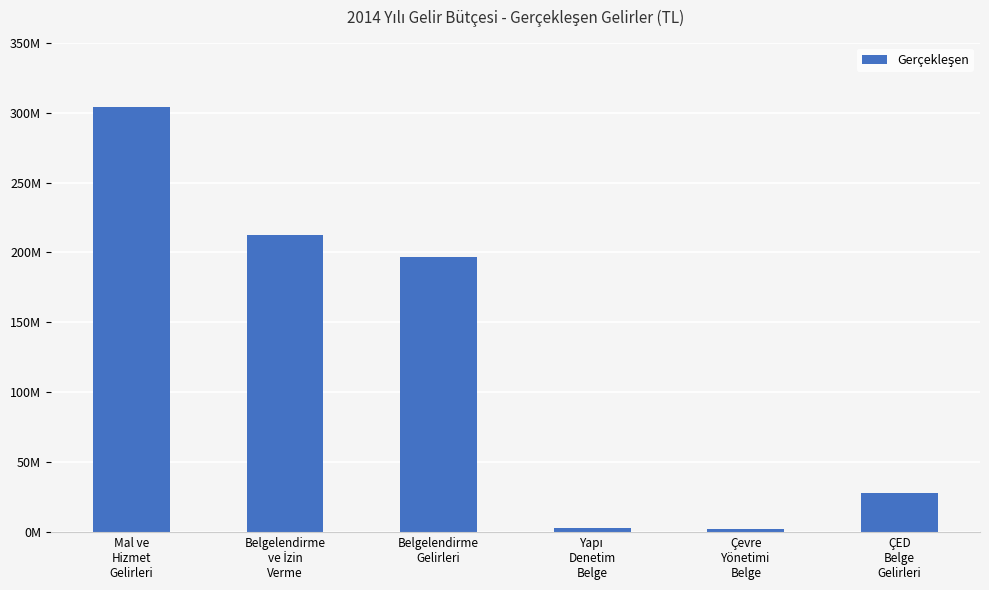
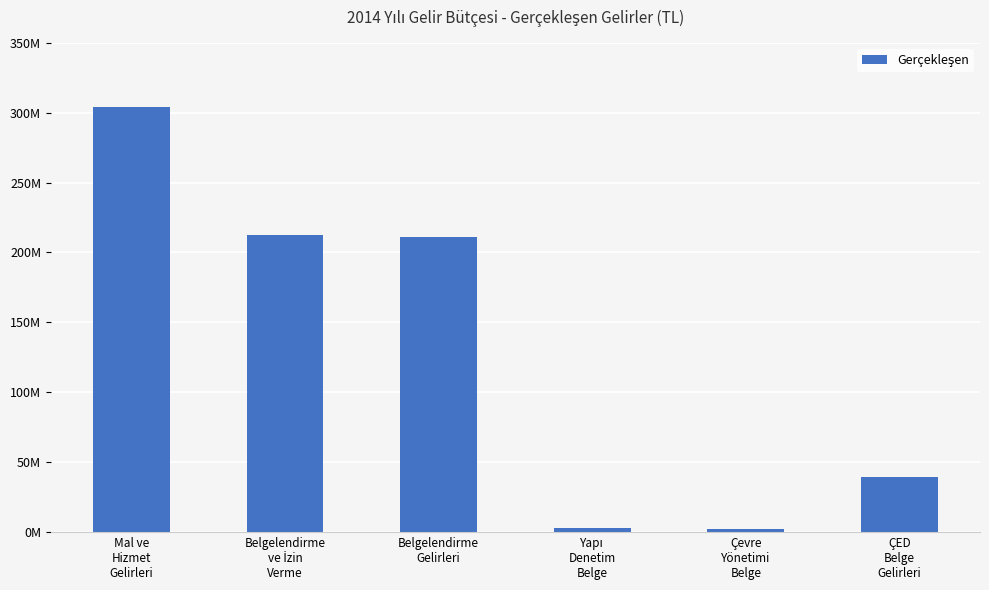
  {
    "Mal ve Hizmet Gelirleri": 304000000,
    "Belgelendirme ve İzin Verme": 212000000,
-   "Belgelendirme Gelirleri": 197000000,
+   "Belgelendirme Gelirleri": 211000000,
    "Yapı Denetim Belge": 3000000,
    "Çevre Yönetimi Belge": 2000000,
-   "ÇED Belge Gelirleri": 28000000
+   "ÇED Belge Gelirleri": 40000000
  }
